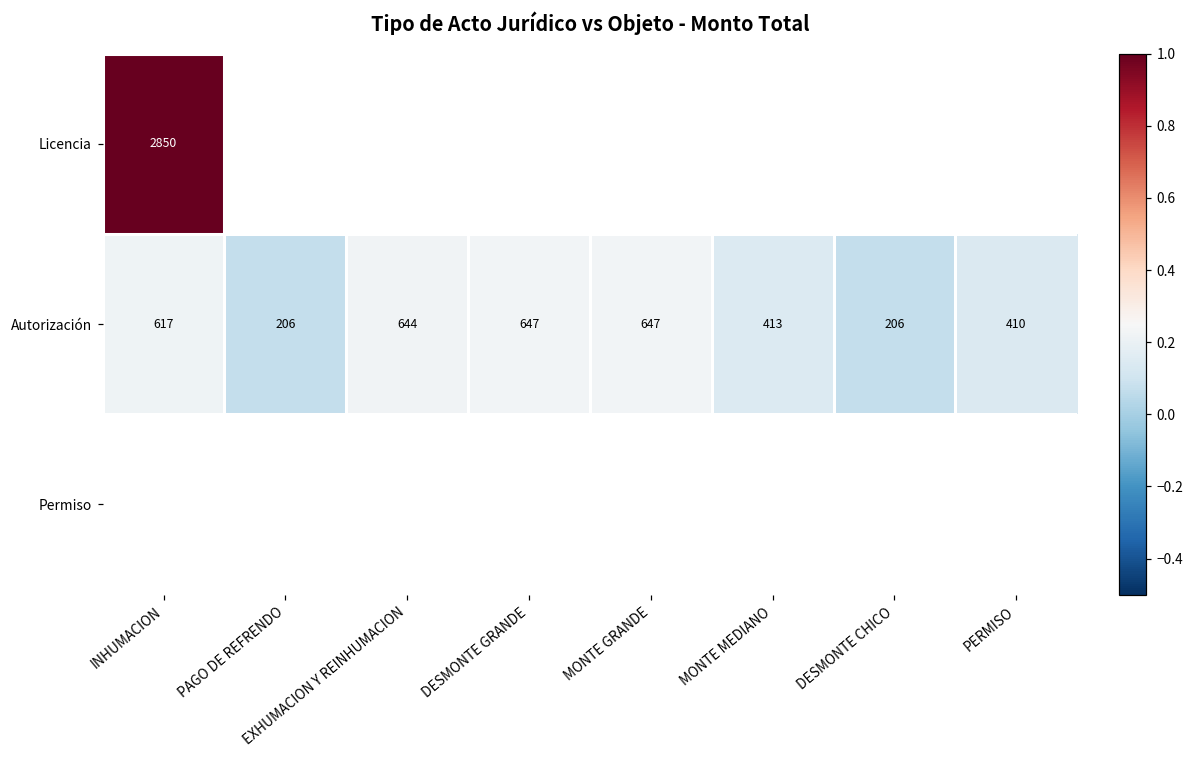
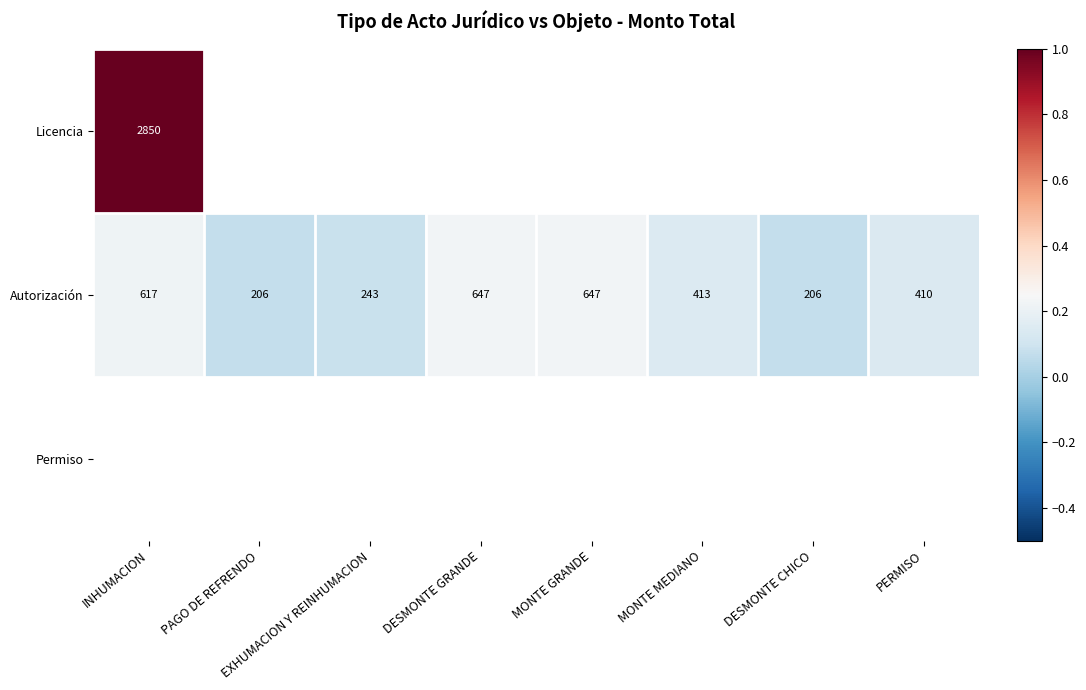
  {
    "Licencia": {
      "INHUMACION": 2850
    },
    "Autorización": {
      "INHUMACION": 617,
      "PAGO DE REFRENDO": 206,
-     "EXHUMACION Y REINHUMACION": 644,
+     "EXHUMACION Y REINHUMACION": 243,
      "DESMONTE GRANDE": 647,
      "MONTE GRANDE": 647,
      "MONTE MEDIANO": 413,
      "DESMONTE CHICO": 206,
      "PERMISO": 410
    }
  }
